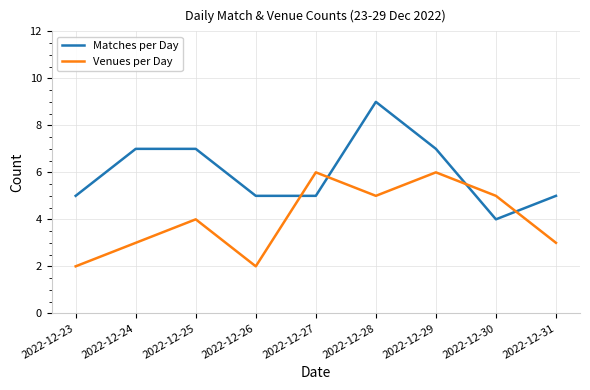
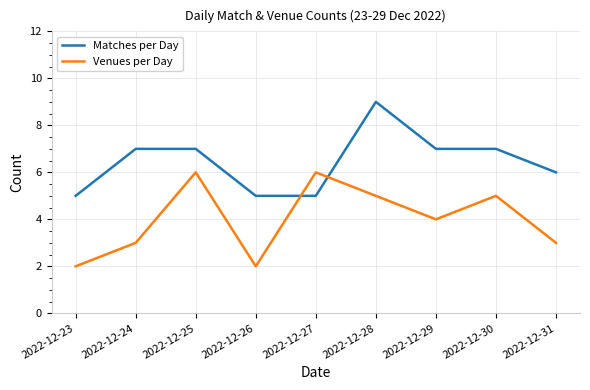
  {
    "Matches per Day": {
      "2022-12-23": 5,
      "2022-12-24": 7,
      "2022-12-25": 7,
      "2022-12-26": 5,
      "2022-12-27": 5,
      "2022-12-28": 9,
      "2022-12-29": 7,
-     "2022-12-30": 4,
-     "2022-12-31": 5
+     "2022-12-30": 7,
+     "2022-12-31": 6
    },
    "Venues per Day": {
      "2022-12-23": 2,
      "2022-12-24": 3,
-     "2022-12-25": 4,
+     "2022-12-25": 6,
      "2022-12-26": 2,
      "2022-12-27": 6,
      "2022-12-28": 5,
-     "2022-12-29": 6,
+     "2022-12-29": 4,
      "2022-12-30": 5,
      "2022-12-31": 3
    }
  }
